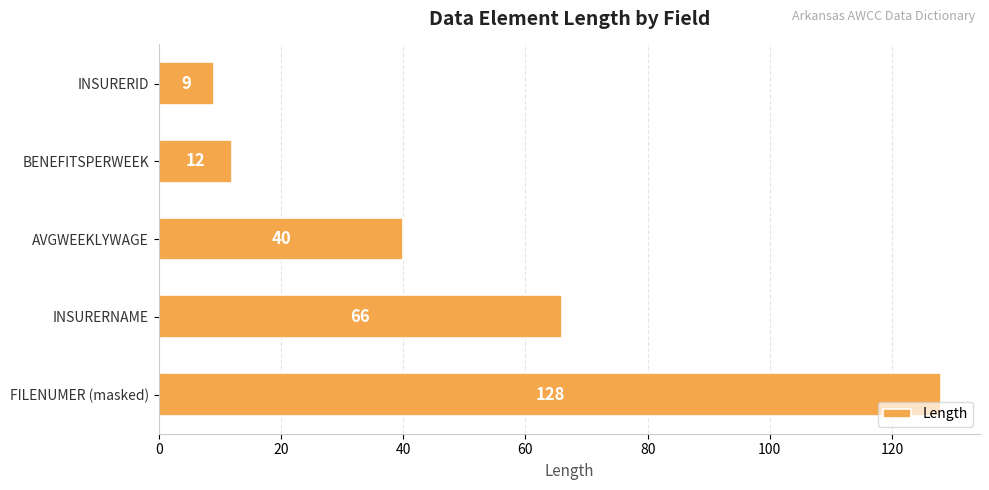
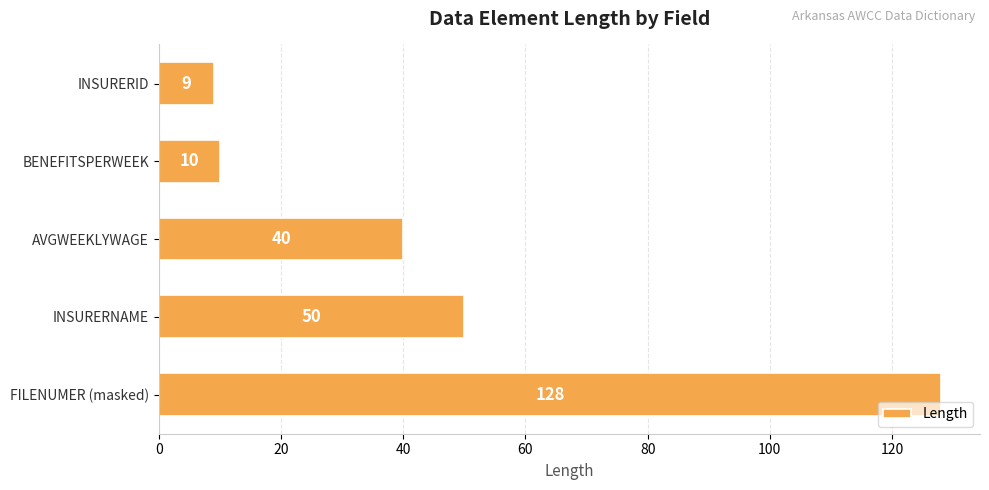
  {
    "INSURERID": 9,
-   "BENEFITSPERWEEK": 12,
+   "BENEFITSPERWEEK": 10,
    "AVGWEEKLYWAGE": 40,
-   "INSURERNAME": 66,
+   "INSURERNAME": 50,
    "FILENUMER (masked)": 128
  }
